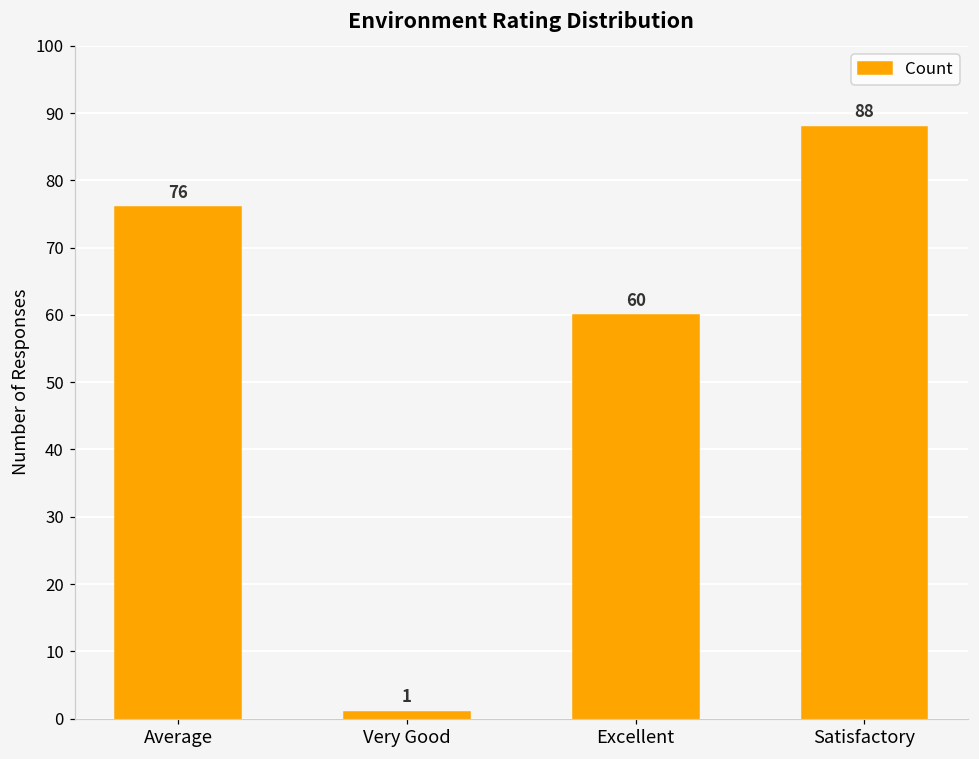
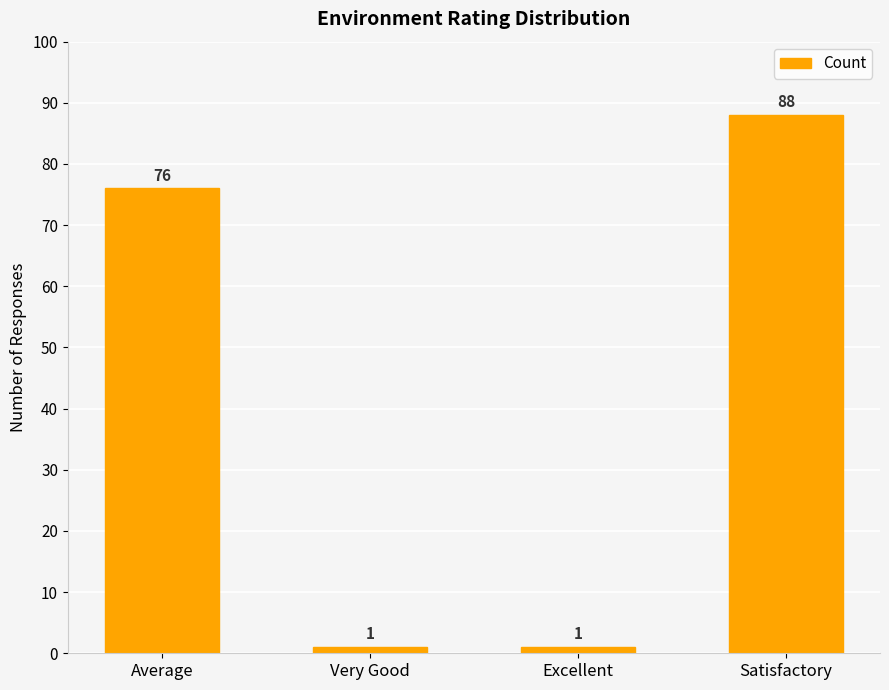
  {
    "Average": 76,
    "Very Good": 1,
-   "Excellent": 60,
+   "Excellent": 1,
    "Satisfactory": 88
  }
